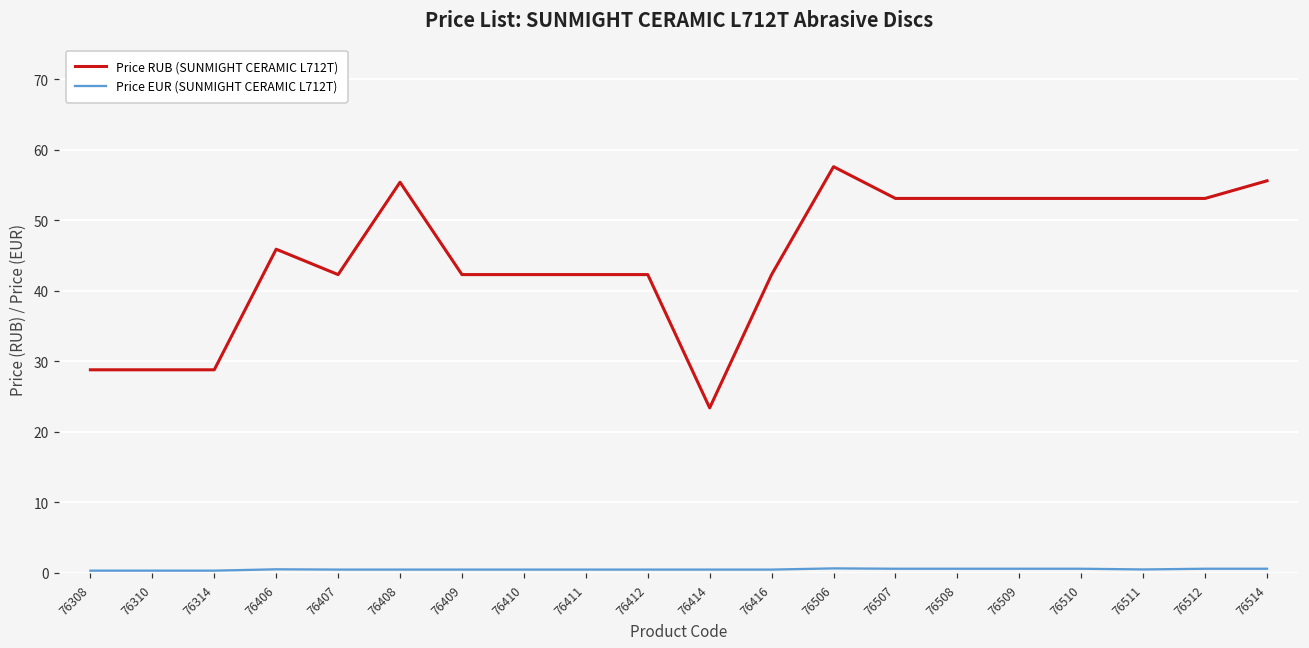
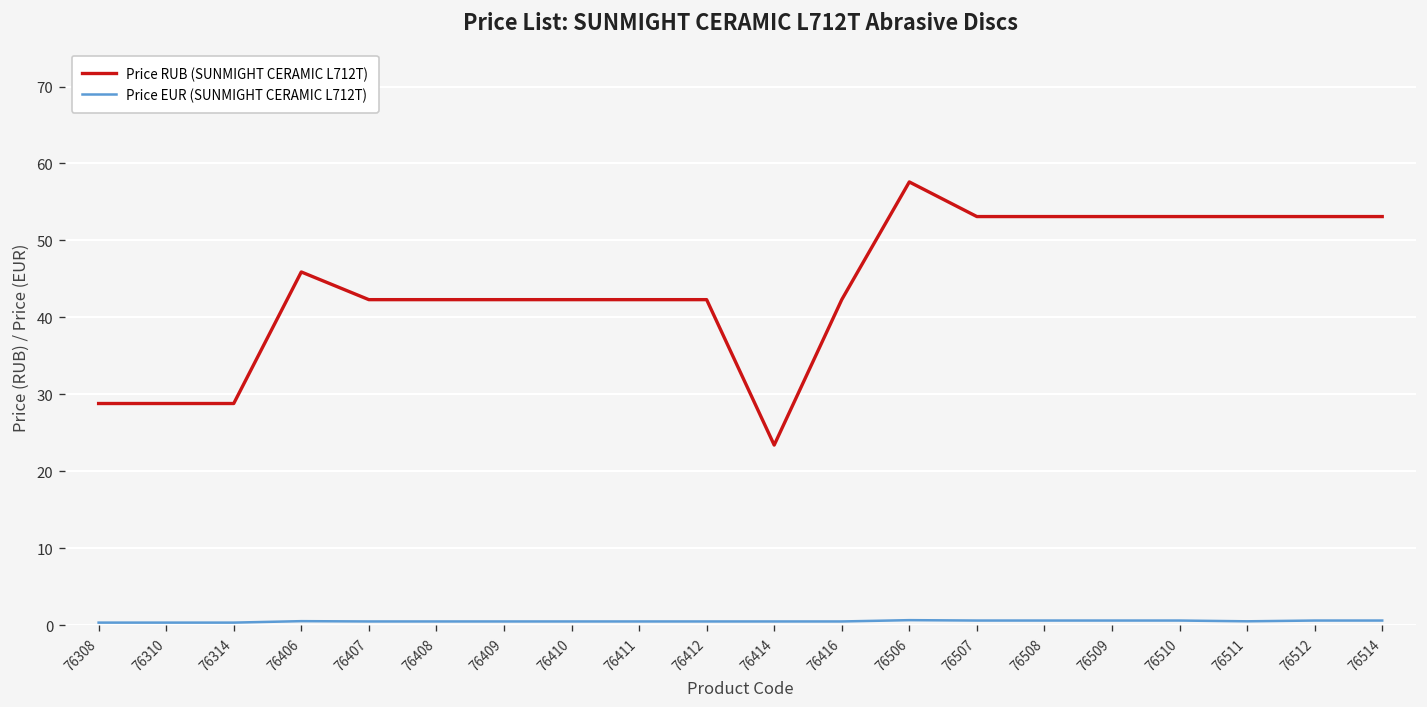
  {
    "Price RUB (SUNMIGHT CERAMIC L712T)": {
      "76308": 29,
      "76310": 29,
      "76314": 29,
      "76406": 46,
      "76407": 42,
-     "76408": 55,
+     "76408": 42,
      "76409": 42,
      "76410": 42,
      "76411": 42,
      "76412": 42,
      "76414": 23,
      "76416": 42,
      "76506": 58,
      "76507": 53,
      "76508": 53,
      "76509": 53,
      "76510": 53,
      "76511": 53,
      "76512": 53,
-     "76514": 56
+     "76514": 53
    },
    "Price EUR (SUNMIGHT CERAMIC L712T)": {
      "76308": 0,
      "76310": 0,
      "76314": 0,
      "76406": 1,
      "76407": 0,
      "76408": 0,
      "76409": 0,
      "76410": 0,
      "76411": 0,
      "76412": 0,
      "76414": 0,
      "76416": 0,
      "76506": 1,
      "76507": 1,
      "76508": 1,
      "76509": 1,
      "76510": 1,
      "76511": 0,
      "76512": 1,
      "76514": 1
    }
  }
